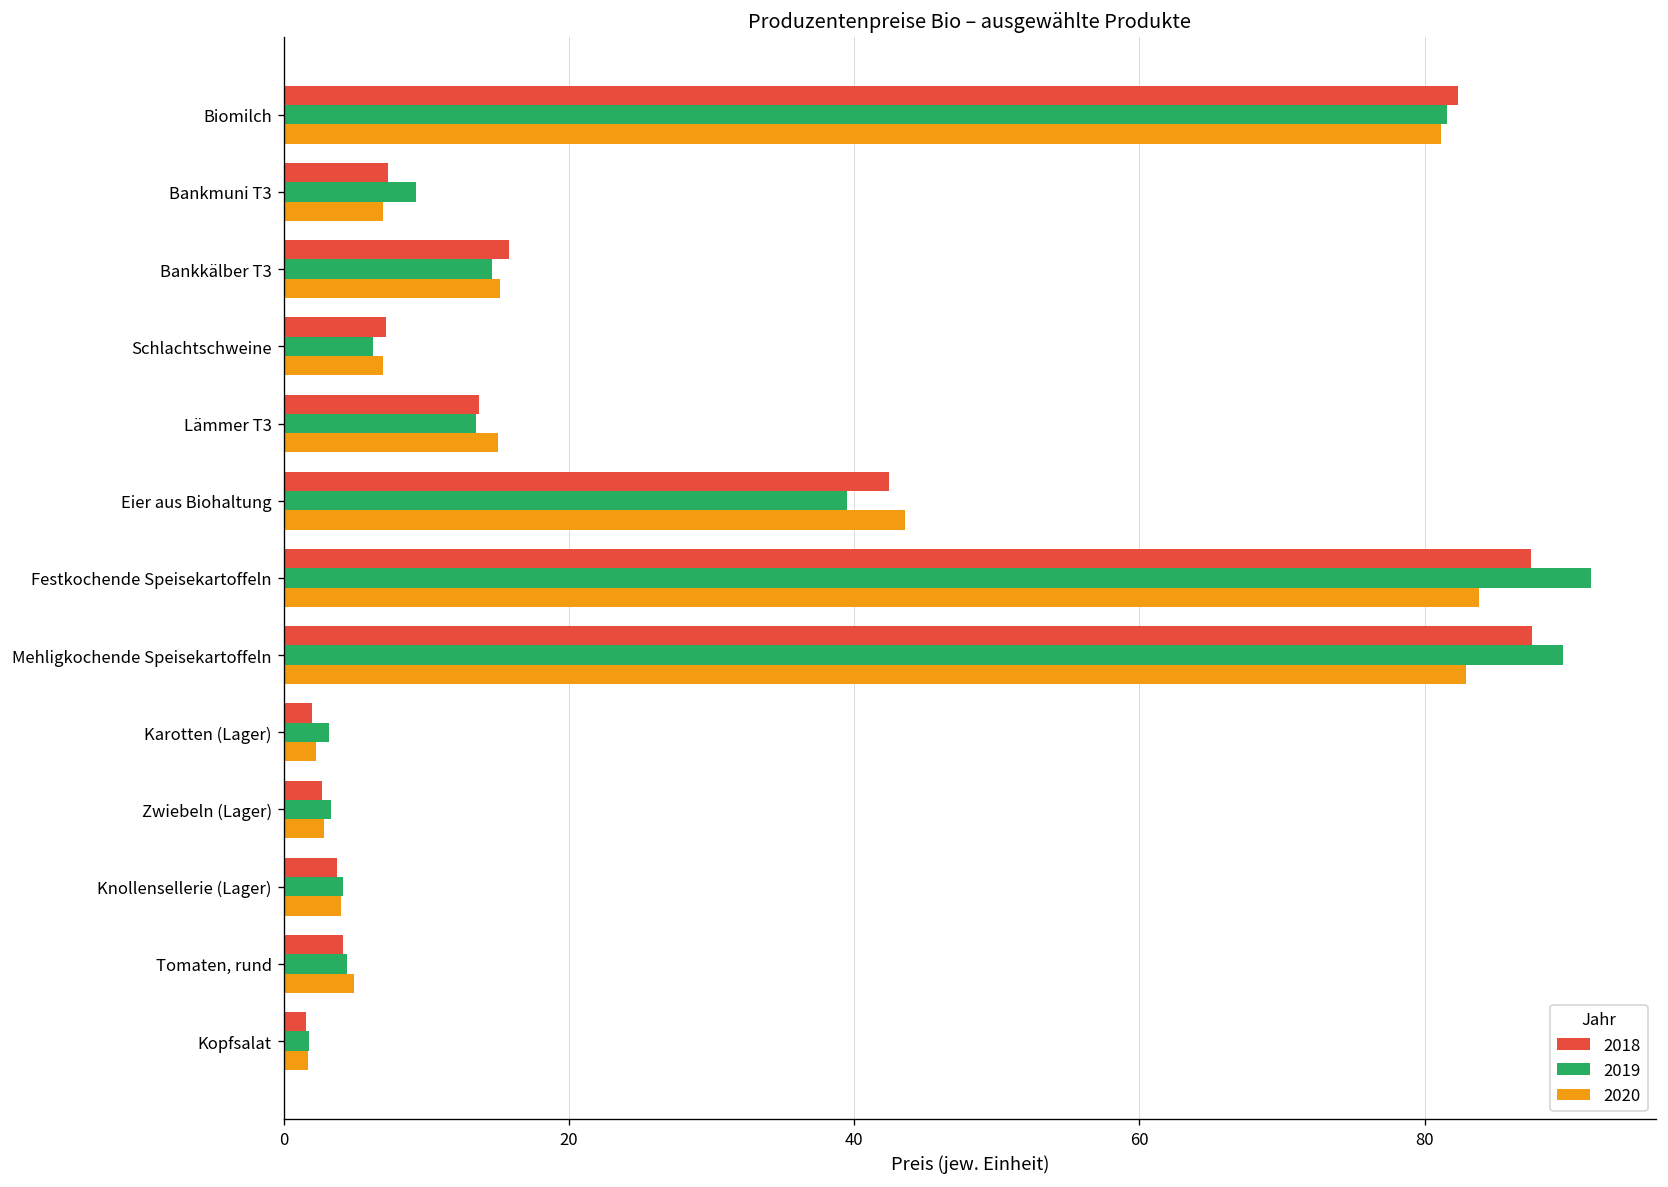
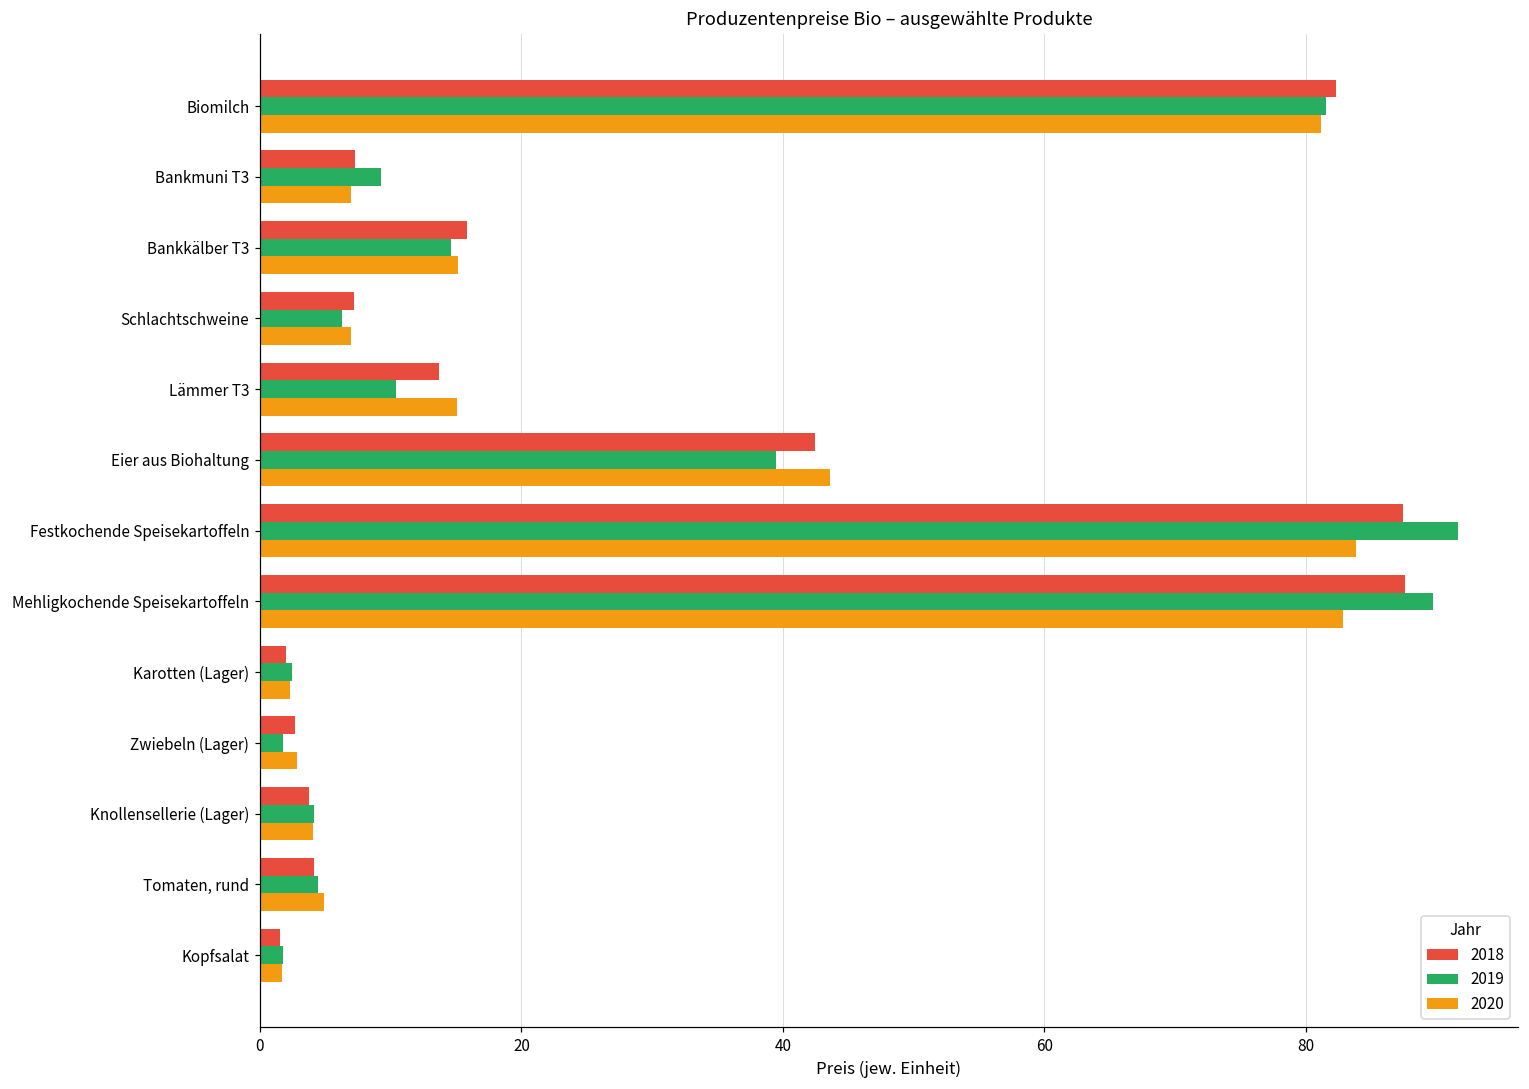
  {
    "2018": {
      "Biomilch": 82.3,
      "Bankmuni T3": 7.3,
      "Bankkälber T3": 15.8,
      "Schlachtschweine": 7.2,
      "Lämmer T3": 13.7,
      "Eier aus Biohaltung": 42.5,
      "Festkochende Speisekartoffeln": 87.5,
      "Mehligkochende Speisekartoffeln": 87.6,
      "Karotten (Lager)": 2.0,
      "Zwiebeln (Lager)": 2.7,
      "Knollensellerie (Lager)": 3.7,
      "Tomaten, rund": 4.1,
      "Kopfsalat": 1.6
    },
    "2019": {
      "Biomilch": 81.6,
      "Bankmuni T3": 9.3,
      "Bankkälber T3": 14.6,
      "Schlachtschweine": 6.3,
-     "Lämmer T3": 13.5,
+     "Lämmer T3": 10.4,
      "Eier aus Biohaltung": 39.5,
      "Festkochende Speisekartoffeln": 91.7,
      "Mehligkochende Speisekartoffeln": 89.7,
-     "Karotten (Lager)": 3.2,
-     "Zwiebeln (Lager)": 3.3,
+     "Karotten (Lager)": 2.4,
+     "Zwiebeln (Lager)": 1.7,
      "Knollensellerie (Lager)": 4.1,
      "Tomaten, rund": 4.5,
      "Kopfsalat": 1.8
    },
    "2020": {
      "Biomilch": 81.2,
      "Bankmuni T3": 7.0,
      "Bankkälber T3": 15.2,
      "Schlachtschweine": 7.0,
      "Lämmer T3": 15.1,
      "Eier aus Biohaltung": 43.6,
      "Festkochende Speisekartoffeln": 83.9,
      "Mehligkochende Speisekartoffeln": 82.9,
      "Karotten (Lager)": 2.3,
      "Zwiebeln (Lager)": 2.8,
      "Knollensellerie (Lager)": 4.1,
      "Tomaten, rund": 4.9,
      "Kopfsalat": 1.7
    }
  }
